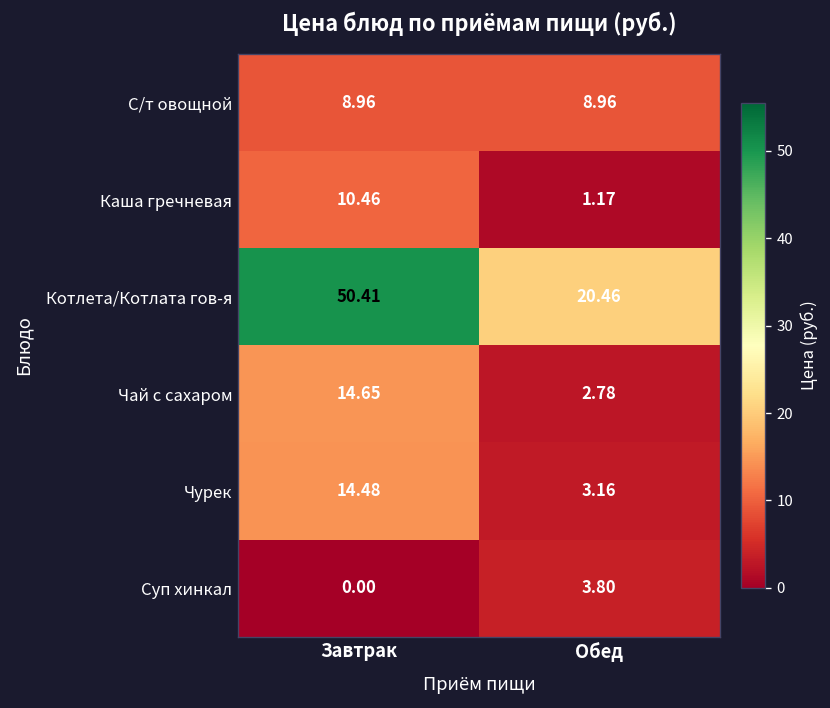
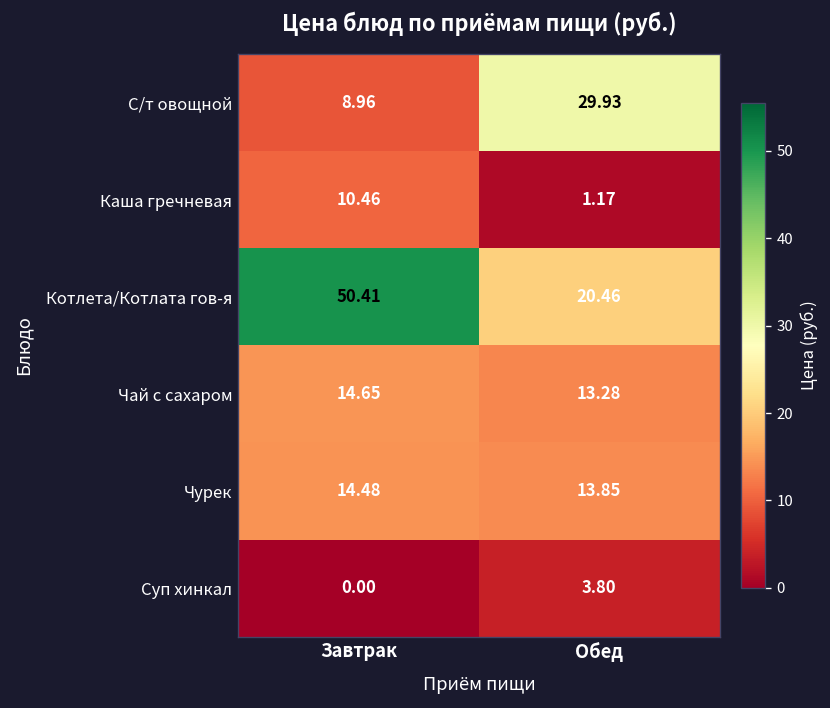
  {
    "С/т овощной": {
      "Завтрак": 8.96,
-     "Обед": 8.96
+     "Обед": 29.93
    },
    "Каша гречневая": {
      "Завтрак": 10.46,
      "Обед": 1.17
    },
    "Котлета/Котлата гов-я": {
      "Завтрак": 50.41,
      "Обед": 20.46
    },
    "Чай с сахаром": {
      "Завтрак": 14.65,
-     "Обед": 2.78
+     "Обед": 13.28
    },
    "Чурек": {
      "Завтрак": 14.48,
-     "Обед": 3.16
+     "Обед": 13.85
    },
    "Суп хинкал": {
      "Завтрак": 0.00,
      "Обед": 3.80
    }
  }
